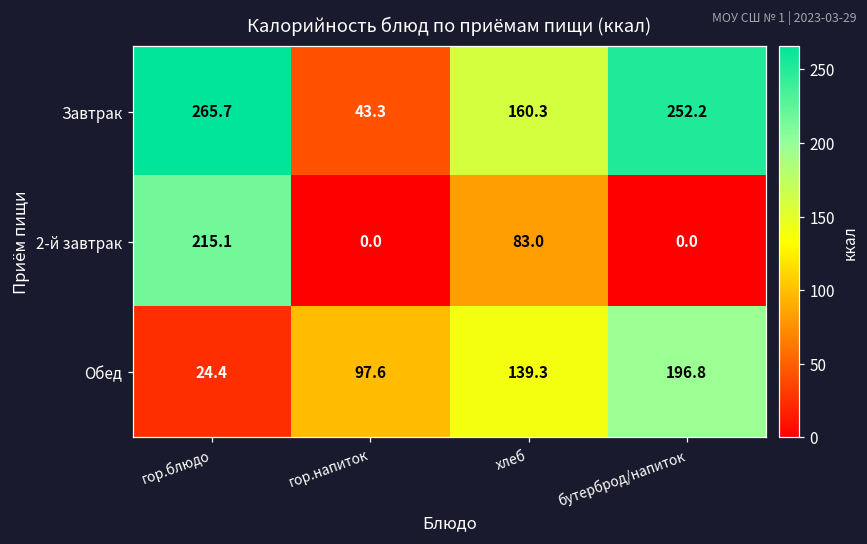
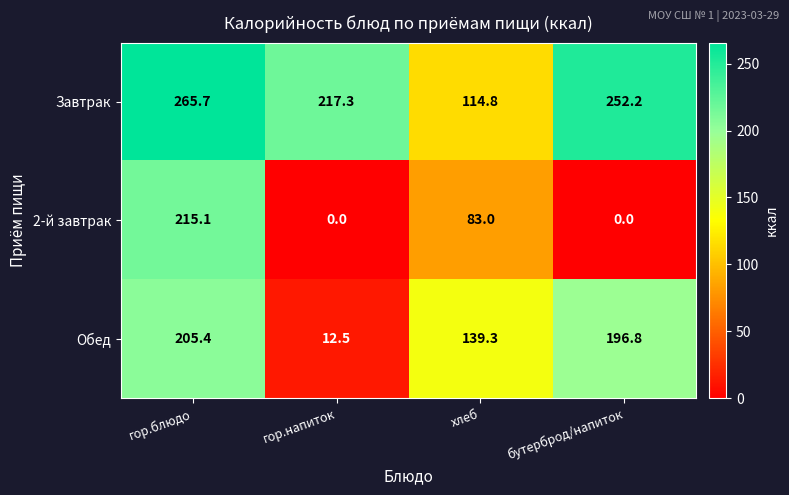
  {
    "Завтрак": {
      "гор.блюдо": 265.7,
-     "гор.напиток": 43.3,
-     "хлеб": 160.3,
+     "гор.напиток": 217.3,
+     "хлеб": 114.8,
      "бутерброд/напиток": 252.2
    },
    "2-й завтрак": {
      "гор.блюдо": 215.1,
      "гор.напиток": 0.0,
      "хлеб": 83.0,
      "бутерброд/напиток": 0.0
    },
    "Обед": {
-     "гор.блюдо": 24.4,
-     "гор.напиток": 97.6,
+     "гор.блюдо": 205.4,
+     "гор.напиток": 12.5,
      "хлеб": 139.3,
      "бутерброд/напиток": 196.8
    }
  }
